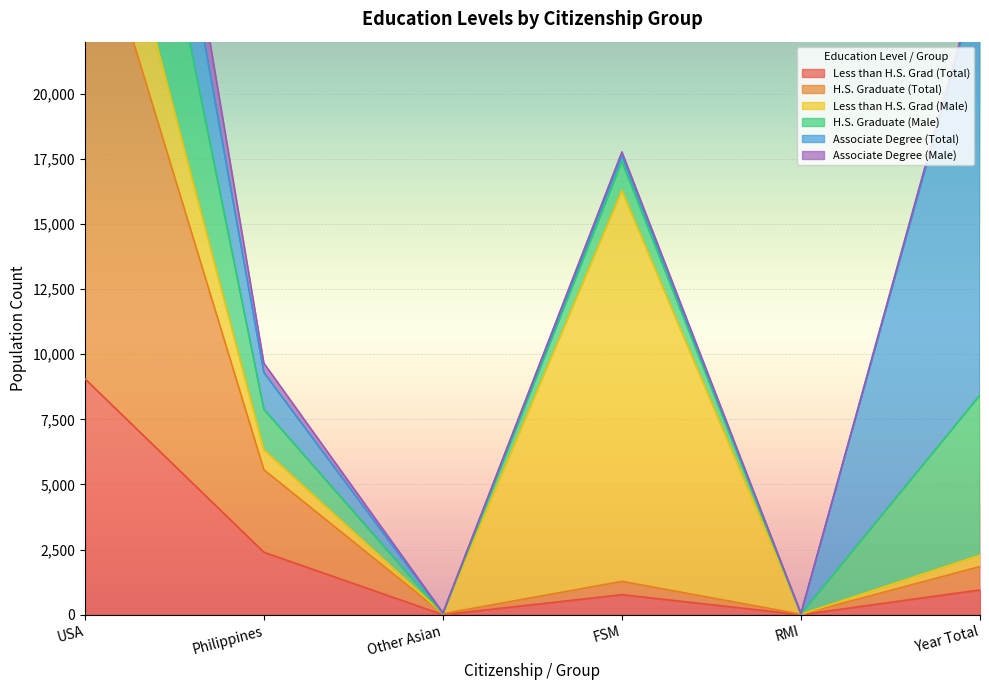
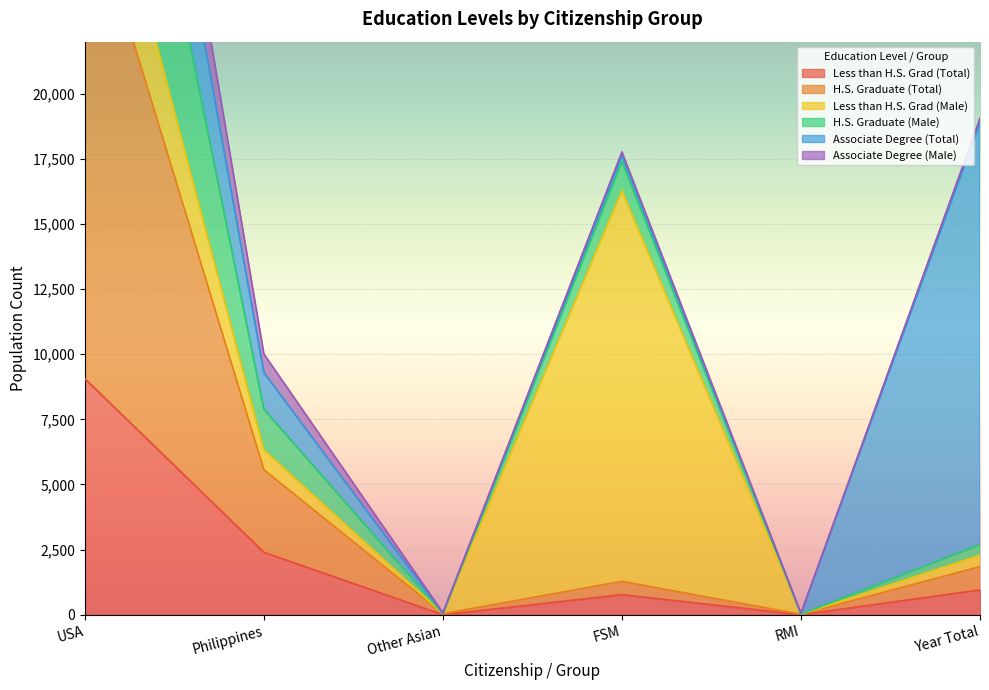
  {
    "Less than H.S. Grad (Male)": {
      "Philippines": "800",
      "FSM": "15,000",
      "Year Total": "400"
    },
    "H.S. Graduate (Male)": {
      "Philippines": "1,600",
      "FSM": "1,100",
-     "Year Total": "6,100"
+     "Year Total": "400"
    },
    "Associate Degree (Total)": {
      "Philippines": "1,400",
      "FSM": "200"
    },
    "Associate Degree (Male)": {
-     "Philippines": "400",
+     "Philippines": "700",
      "FSM": "100"
    }
  }
